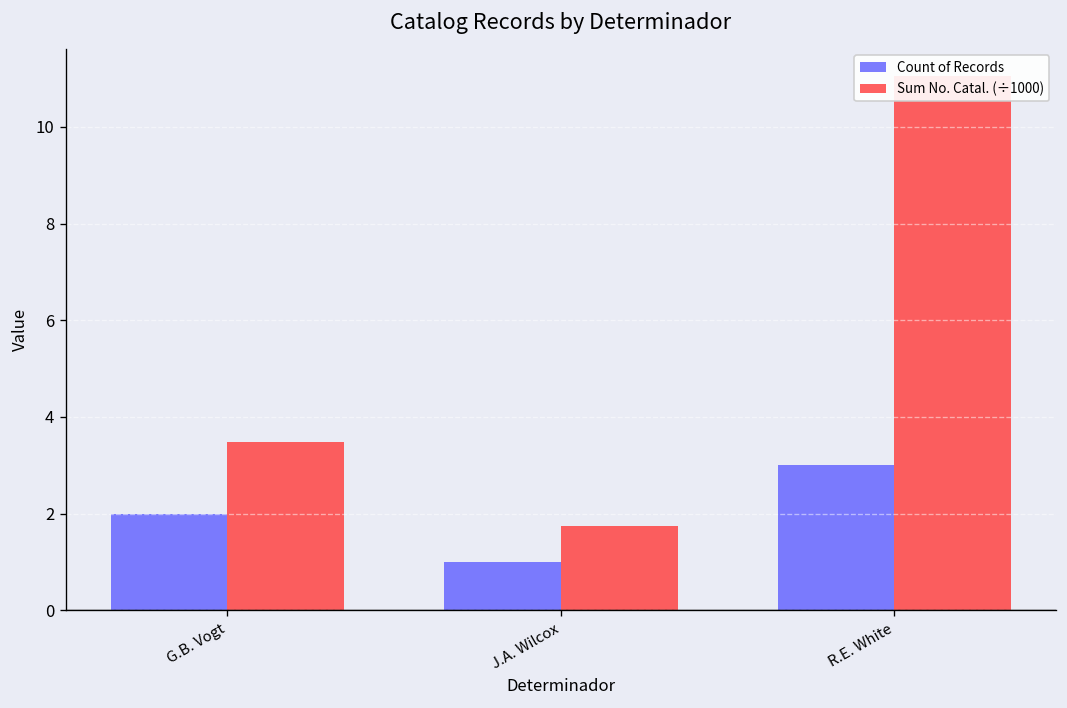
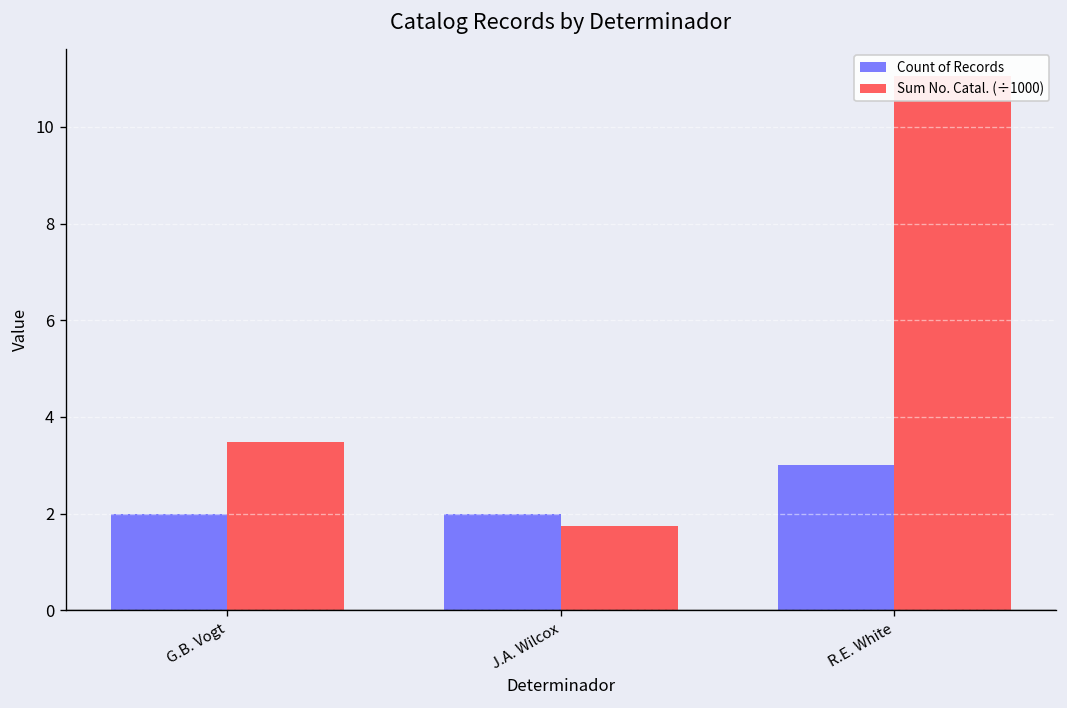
  {
    "Count of Records": {
      "G.B. Vogt": 2,
-     "J.A. Wilcox": 1,
+     "J.A. Wilcox": 2,
      "R.E. White": 3
    },
    "Sum No. Catal. (÷1000)": {
      "G.B. Vogt": 3.5,
      "J.A. Wilcox": 1.7
    }
  }
